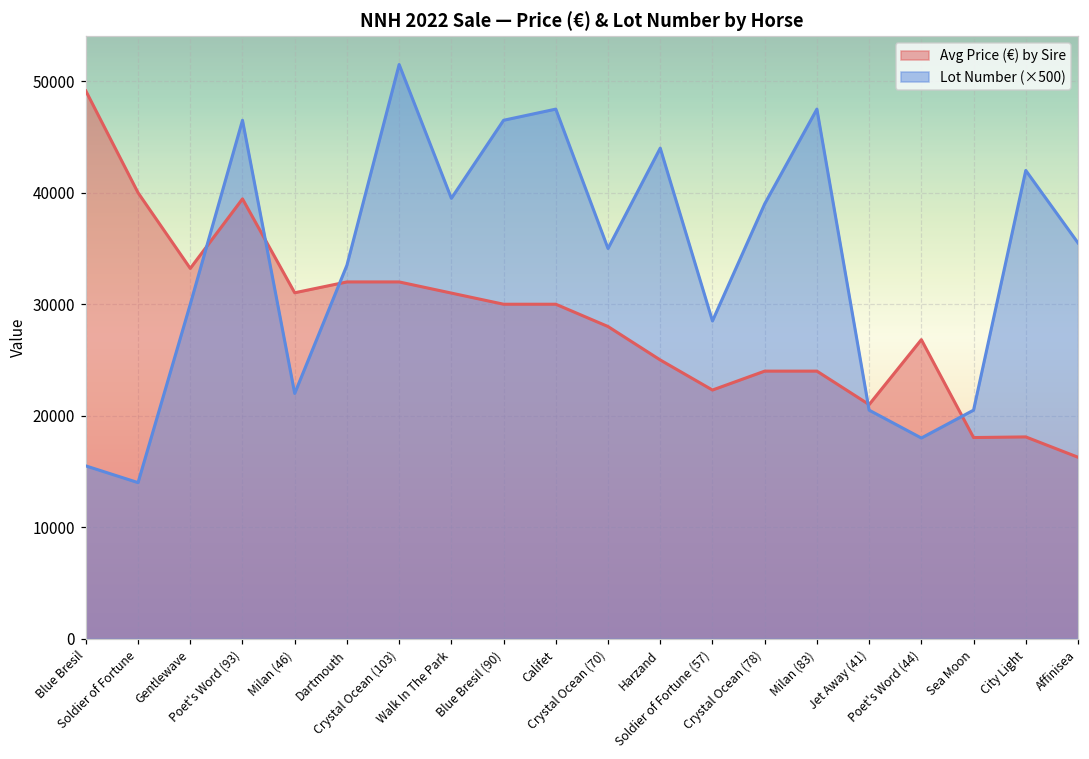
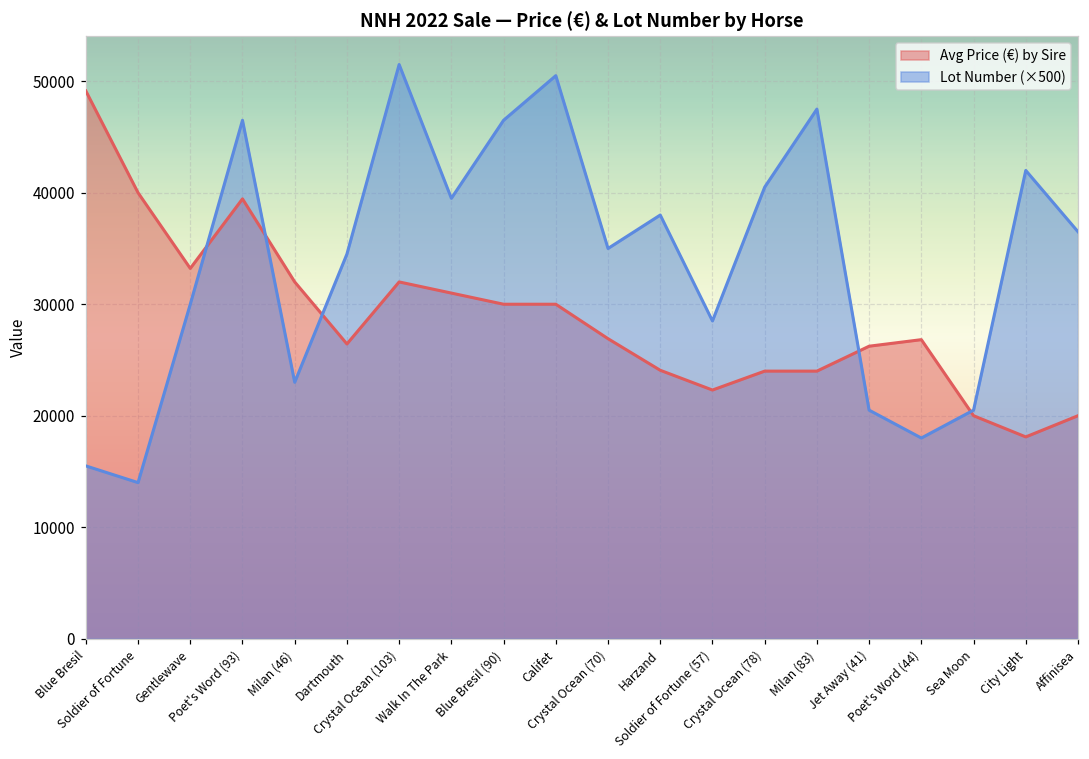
  {
    "Avg Price (€) by Sire": {
      "Blue Bresil": 49100,
      "Soldier of Fortune": 40000,
      "Gentlewave": 33200,
      "Poet's Word (93)": 39400,
-     "Milan (46)": 31000,
-     "Dartmouth": 32000,
+     "Milan (46)": 32000,
+     "Dartmouth": 26400,
      "Crystal Ocean (103)": 32000,
      "Walk In The Park": 31000,
      "Blue Bresil (90)": 30000,
      "Califet": 30000,
-     "Crystal Ocean (70)": 28000,
-     "Harzand": 25000,
+     "Crystal Ocean (70)": 26900,
+     "Harzand": 24100,
      "Soldier of Fortune (57)": 22300,
      "Crystal Ocean (78)": 24000,
      "Milan (83)": 24000,
-     "Jet Away (41)": 21000,
+     "Jet Away (41)": 26200,
      "Poet's Word (44)": 26800,
-     "Sea Moon": 18000,
+     "Sea Moon": 20000,
      "City Light": 18100,
-     "Affinisea": 16300
+     "Affinisea": 20000
    },
    "Lot Number (×500)": {
      "Blue Bresil": 15500,
      "Soldier of Fortune": 14000,
      "Gentlewave": 30000,
      "Poet's Word (93)": 46500,
-     "Milan (46)": 22000,
-     "Dartmouth": 33500,
+     "Milan (46)": 23000,
+     "Dartmouth": 34500,
      "Crystal Ocean (103)": 51500,
      "Walk In The Park": 39500,
      "Blue Bresil (90)": 46500,
-     "Califet": 47500,
+     "Califet": 50500,
      "Crystal Ocean (70)": 35000,
-     "Harzand": 44000,
+     "Harzand": 38000,
      "Soldier of Fortune (57)": 28500,
-     "Crystal Ocean (78)": 39000,
+     "Crystal Ocean (78)": 40500,
      "Milan (83)": 47500,
      "Jet Away (41)": 20500,
      "Poet's Word (44)": 18000,
      "Sea Moon": 20500,
      "City Light": 42000,
-     "Affinisea": 35500
+     "Affinisea": 36500
    }
  }
